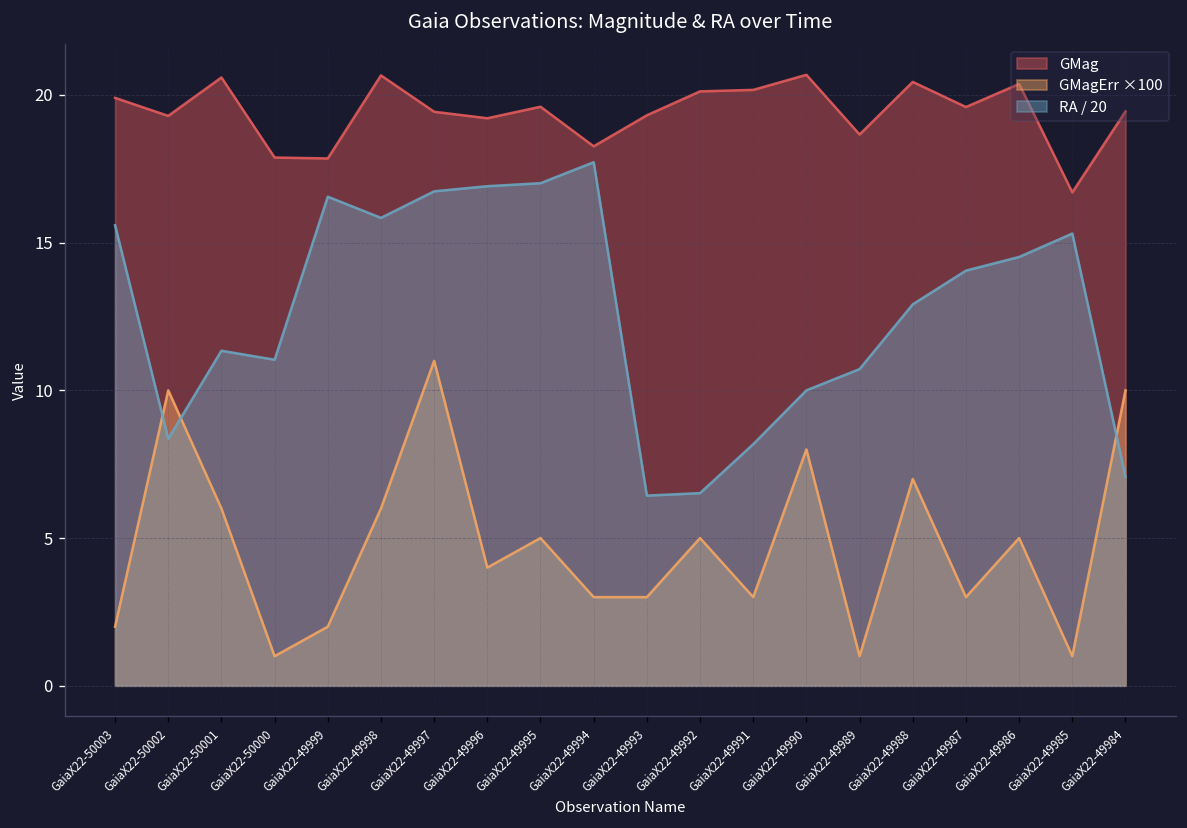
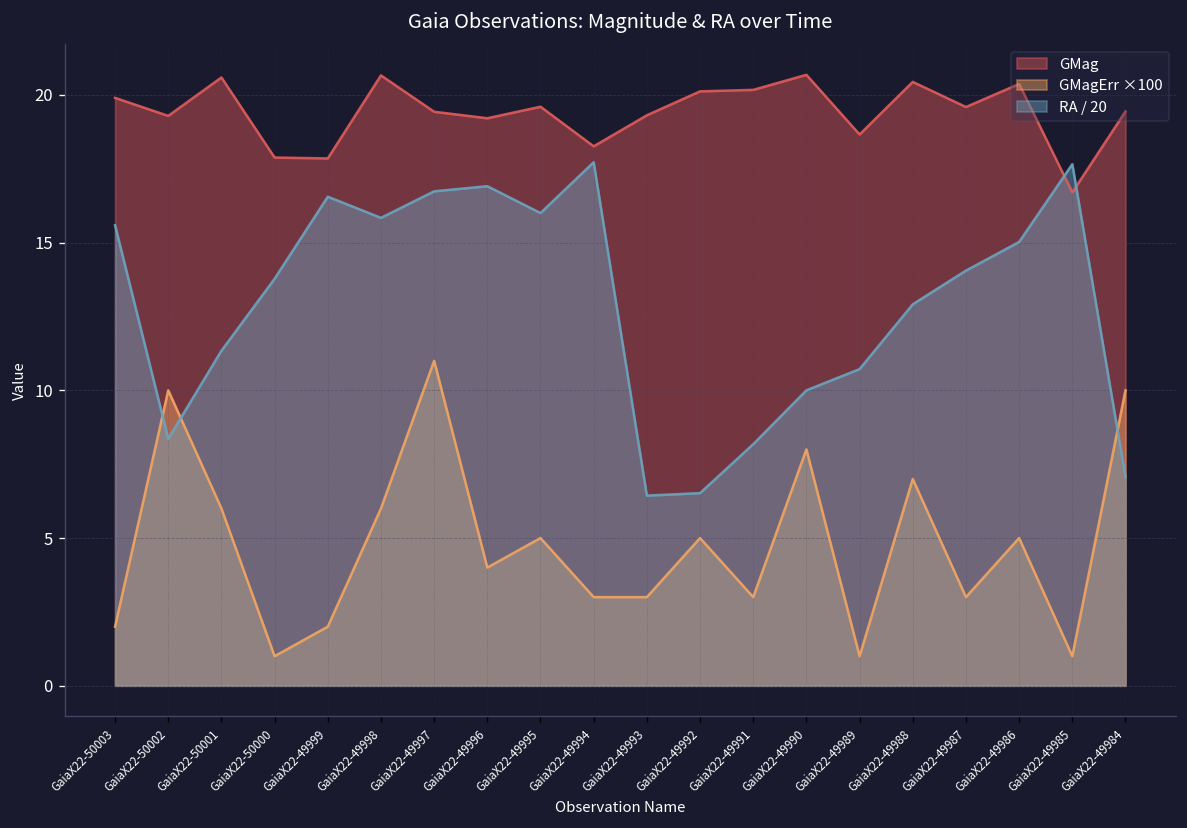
  {
    "RA / 20": {
      "GaiaX22-50003": 15.6,
      "GaiaX22-50002": 8.4,
      "GaiaX22-50001": 11.3,
-     "GaiaX22-50000": 11.0,
+     "GaiaX22-50000": 13.8,
      "GaiaX22-49999": 16.6,
      "GaiaX22-49998": 15.8,
      "GaiaX22-49997": 16.7,
      "GaiaX22-49996": 16.9,
-     "GaiaX22-49995": 17.0,
+     "GaiaX22-49995": 16.0,
      "GaiaX22-49994": 17.7,
      "GaiaX22-49993": 6.4,
      "GaiaX22-49992": 6.5,
      "GaiaX22-49991": 8.2,
      "GaiaX22-49990": 10.0,
      "GaiaX22-49989": 10.7,
      "GaiaX22-49988": 12.9,
      "GaiaX22-49987": 14.1,
-     "GaiaX22-49986": 14.5,
-     "GaiaX22-49985": 15.3,
+     "GaiaX22-49986": 15.0,
+     "GaiaX22-49985": 17.7,
      "GaiaX22-49984": 7.1
    }
  }
